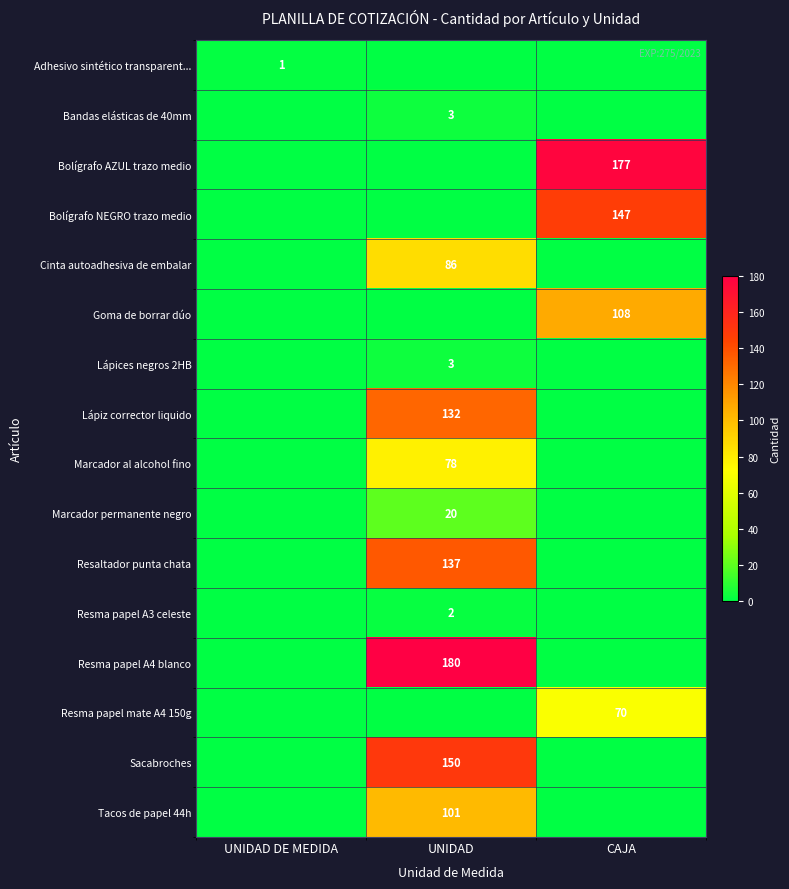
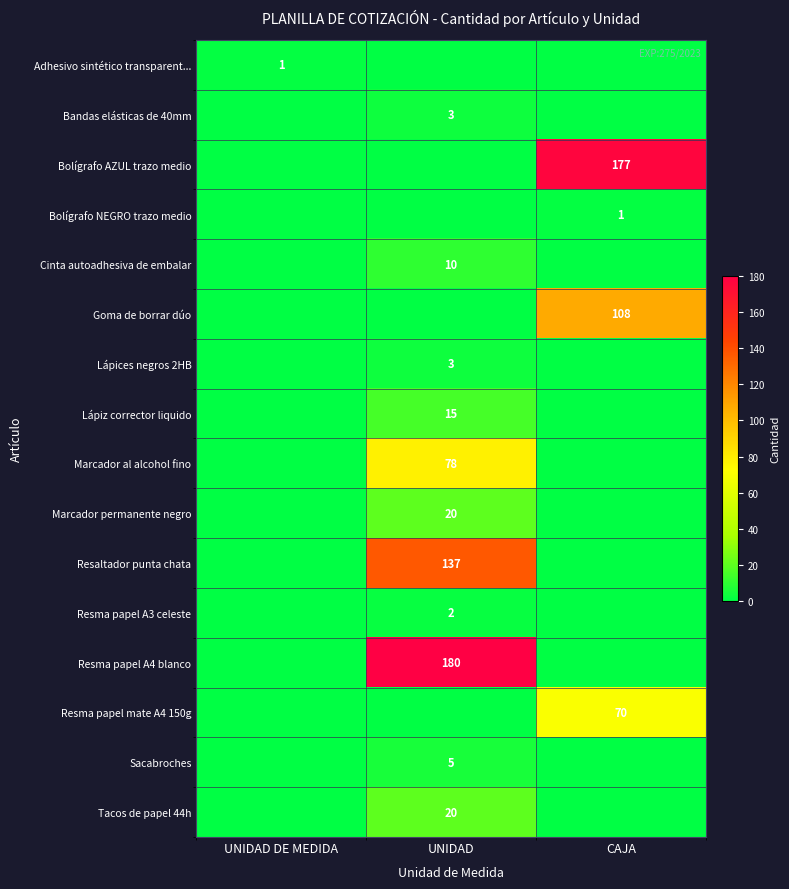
  {
    "Adhesivo sintético transparent...": {
      "UNIDAD DE MEDIDA": 1
    },
    "Bandas elásticas de 40mm": {
      "UNIDAD": 3
    },
    "Bolígrafo AZUL trazo medio": {
      "CAJA": 177
    },
    "Bolígrafo NEGRO trazo medio": {
-     "CAJA": 147
+     "CAJA": 1
    },
    "Cinta autoadhesiva de embalar": {
-     "UNIDAD": 86
+     "UNIDAD": 10
    },
    "Goma de borrar dúo": {
      "CAJA": 108
    },
    "Lápices negros 2HB": {
      "UNIDAD": 3
    },
    "Lápiz corrector liquido": {
-     "UNIDAD": 132
+     "UNIDAD": 15
    },
    "Marcador al alcohol fino": {
      "UNIDAD": 78
    },
    "Marcador permanente negro": {
      "UNIDAD": 20
    },
    "Resaltador punta chata": {
      "UNIDAD": 137
    },
    "Resma papel A3 celeste": {
      "UNIDAD": 2
    },
    "Resma papel A4 blanco": {
      "UNIDAD": 180
    },
    "Resma papel mate A4 150g": {
      "CAJA": 70
    },
    "Sacabroches": {
-     "UNIDAD": 150
+     "UNIDAD": 5
    },
    "Tacos de papel 44h": {
-     "UNIDAD": 101
+     "UNIDAD": 20
    }
  }
